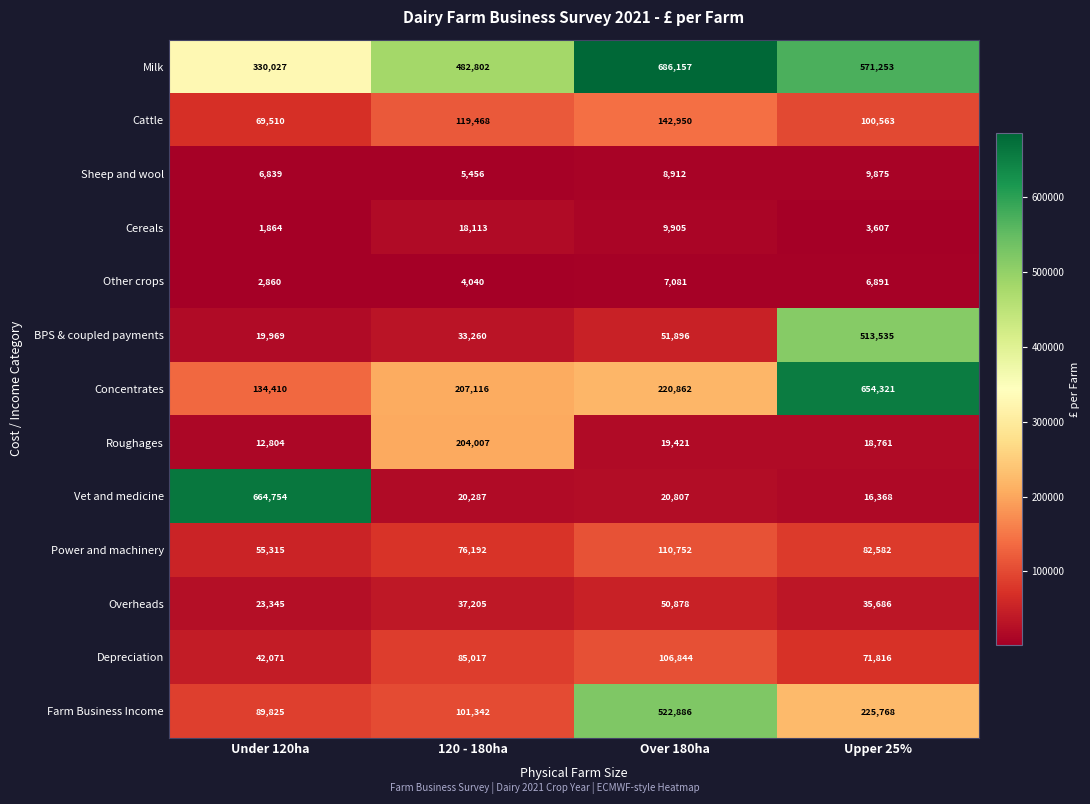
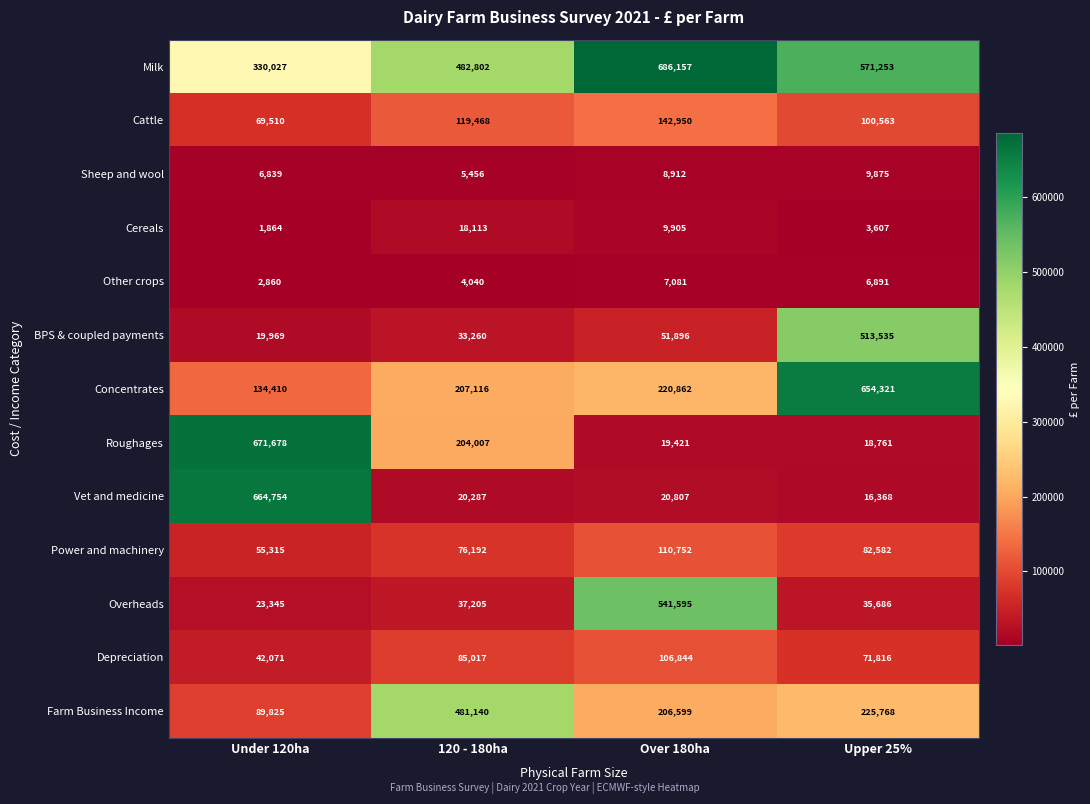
  {
    "Milk": {
      "Under 120ha": "330,027",
      "120 - 180ha": "482,802",
      "Over 180ha": "686,157",
      "Upper 25%": "571,253"
    },
    "Cattle": {
      "Under 120ha": "69,510",
      "120 - 180ha": "119,468",
      "Over 180ha": "142,950",
      "Upper 25%": "100,563"
    },
    "Sheep and wool": {
      "Under 120ha": "6,839",
      "120 - 180ha": "5,456",
      "Over 180ha": "8,912",
      "Upper 25%": "9,875"
    },
    "Cereals": {
      "Under 120ha": "1,864",
      "120 - 180ha": "18,113",
      "Over 180ha": "9,905",
      "Upper 25%": "3,607"
    },
    "Other crops": {
      "Under 120ha": "2,860",
      "120 - 180ha": "4,040",
      "Over 180ha": "7,081",
      "Upper 25%": "6,891"
    },
    "BPS & coupled payments": {
      "Under 120ha": "19,969",
      "120 - 180ha": "33,260",
      "Over 180ha": "51,896",
      "Upper 25%": "513,535"
    },
    "Concentrates": {
      "Under 120ha": "134,410",
      "120 - 180ha": "207,116",
      "Over 180ha": "220,862",
      "Upper 25%": "654,321"
    },
    "Roughages": {
-     "Under 120ha": "12,804",
+     "Under 120ha": "671,678",
      "120 - 180ha": "204,007",
      "Over 180ha": "19,421",
      "Upper 25%": "18,761"
    },
    "Vet and medicine": {
      "Under 120ha": "664,754",
      "120 - 180ha": "20,287",
      "Over 180ha": "20,807",
      "Upper 25%": "16,368"
    },
    "Power and machinery": {
      "Under 120ha": "55,315",
      "120 - 180ha": "76,192",
      "Over 180ha": "110,752",
      "Upper 25%": "82,582"
    },
    "Overheads": {
      "Under 120ha": "23,345",
      "120 - 180ha": "37,205",
-     "Over 180ha": "50,878",
+     "Over 180ha": "541,595",
      "Upper 25%": "35,686"
    },
    "Depreciation": {
      "Under 120ha": "42,071",
      "120 - 180ha": "85,017",
      "Over 180ha": "106,844",
      "Upper 25%": "71,816"
    },
    "Farm Business Income": {
      "Under 120ha": "89,825",
-     "120 - 180ha": "101,342",
-     "Over 180ha": "522,886",
+     "120 - 180ha": "481,140",
+     "Over 180ha": "206,599",
      "Upper 25%": "225,768"
    }
  }
